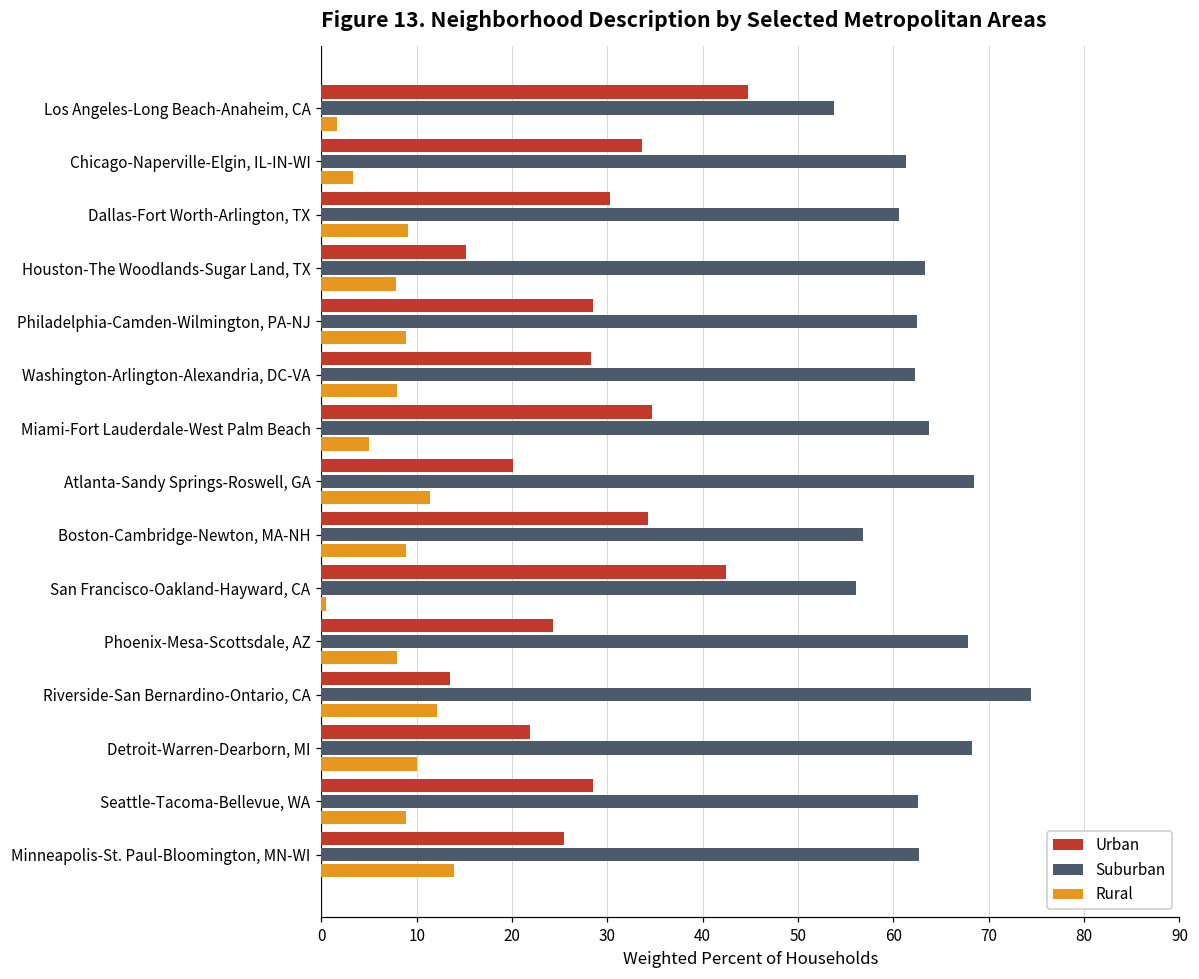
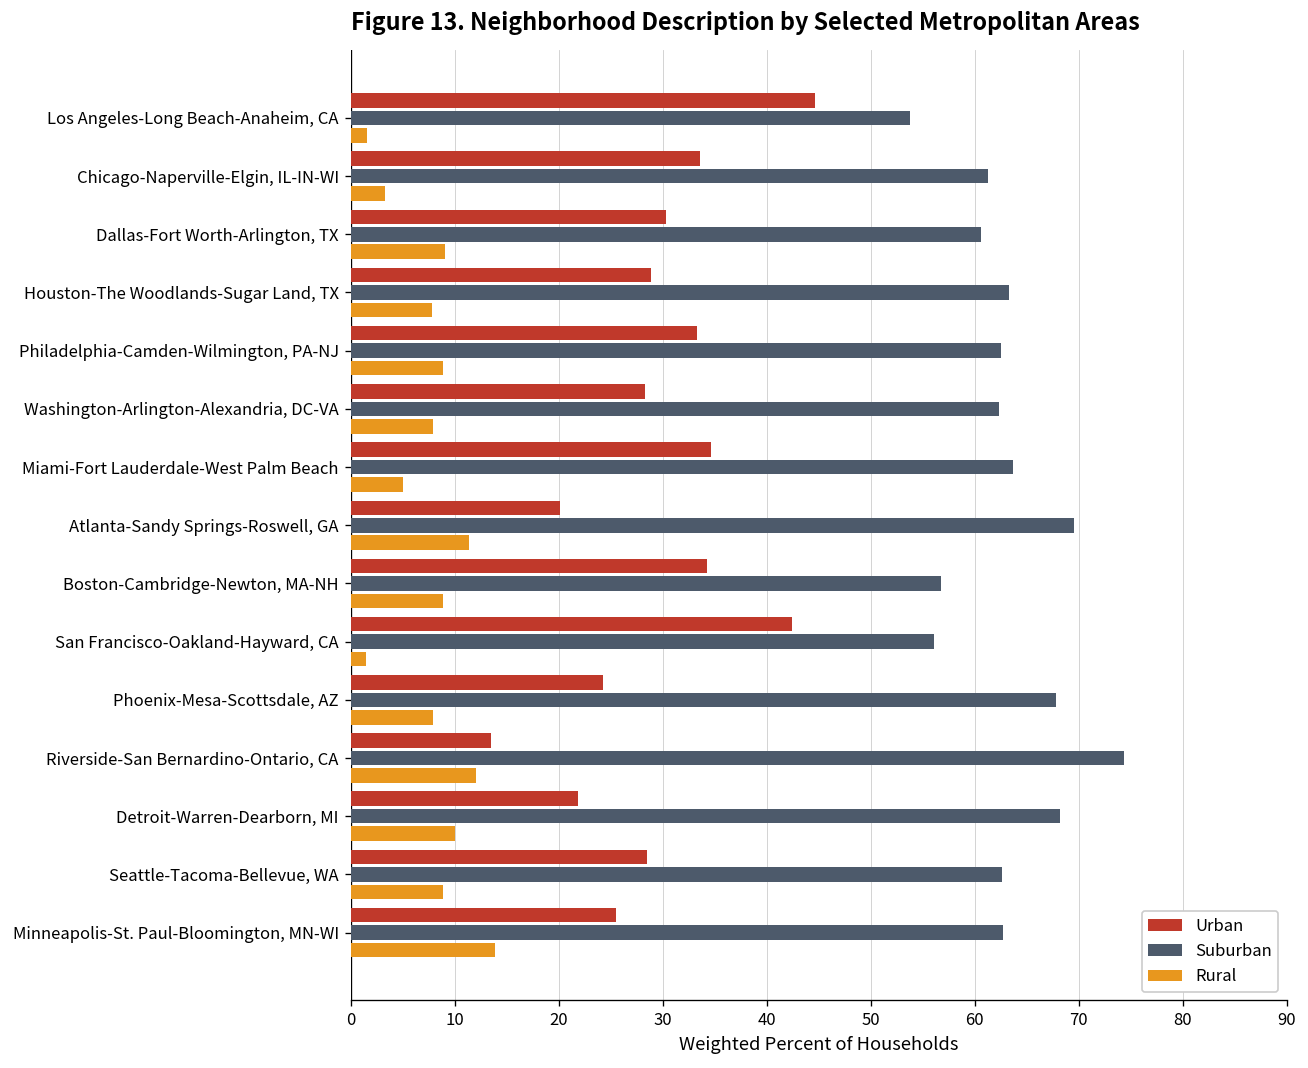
  {
    "Urban": {
      "Los Angeles-Long Beach-Anaheim, CA": 45,
      "Chicago-Naperville-Elgin, IL-IN-WI": 34,
      "Dallas-Fort Worth-Arlington, TX": 30,
-     "Houston-The Woodlands-Sugar Land, TX": 15,
-     "Philadelphia-Camden-Wilmington, PA-NJ": 29,
+     "Houston-The Woodlands-Sugar Land, TX": 29,
+     "Philadelphia-Camden-Wilmington, PA-NJ": 33,
      "Washington-Arlington-Alexandria, DC-VA": 28,
      "Miami-Fort Lauderdale-West Palm Beach": 35,
      "Atlanta-Sandy Springs-Roswell, GA": 20,
      "Boston-Cambridge-Newton, MA-NH": 34,
      "San Francisco-Oakland-Hayward, CA": 42,
      "Phoenix-Mesa-Scottsdale, AZ": 24,
      "Riverside-San Bernardino-Ontario, CA": 14,
      "Detroit-Warren-Dearborn, MI": 22,
      "Seattle-Tacoma-Bellevue, WA": 29,
      "Minneapolis-St. Paul-Bloomington, MN-WI": 26
    },
    "Suburban": {
      "Los Angeles-Long Beach-Anaheim, CA": 54,
      "Chicago-Naperville-Elgin, IL-IN-WI": 61,
      "Dallas-Fort Worth-Arlington, TX": 61,
      "Houston-The Woodlands-Sugar Land, TX": 63,
      "Philadelphia-Camden-Wilmington, PA-NJ": 63,
      "Washington-Arlington-Alexandria, DC-VA": 62,
      "Miami-Fort Lauderdale-West Palm Beach": 64,
-     "Atlanta-Sandy Springs-Roswell, GA": 69,
+     "Atlanta-Sandy Springs-Roswell, GA": 70,
      "Boston-Cambridge-Newton, MA-NH": 57,
      "San Francisco-Oakland-Hayward, CA": 56,
      "Phoenix-Mesa-Scottsdale, AZ": 68,
      "Riverside-San Bernardino-Ontario, CA": 74,
      "Detroit-Warren-Dearborn, MI": 68,
      "Seattle-Tacoma-Bellevue, WA": 63,
      "Minneapolis-St. Paul-Bloomington, MN-WI": 63
    },
    "Rural": {
      "Los Angeles-Long Beach-Anaheim, CA": 2,
      "Chicago-Naperville-Elgin, IL-IN-WI": 3,
      "Dallas-Fort Worth-Arlington, TX": 9,
      "Houston-The Woodlands-Sugar Land, TX": 8,
      "Philadelphia-Camden-Wilmington, PA-NJ": 9,
      "Washington-Arlington-Alexandria, DC-VA": 8,
      "Miami-Fort Lauderdale-West Palm Beach": 5,
      "Atlanta-Sandy Springs-Roswell, GA": 11,
      "Boston-Cambridge-Newton, MA-NH": 9,
-     "San Francisco-Oakland-Hayward, CA": 1,
+     "San Francisco-Oakland-Hayward, CA": 2,
      "Phoenix-Mesa-Scottsdale, AZ": 8,
      "Riverside-San Bernardino-Ontario, CA": 12,
      "Detroit-Warren-Dearborn, MI": 10,
      "Seattle-Tacoma-Bellevue, WA": 9,
      "Minneapolis-St. Paul-Bloomington, MN-WI": 14
    }
  }
